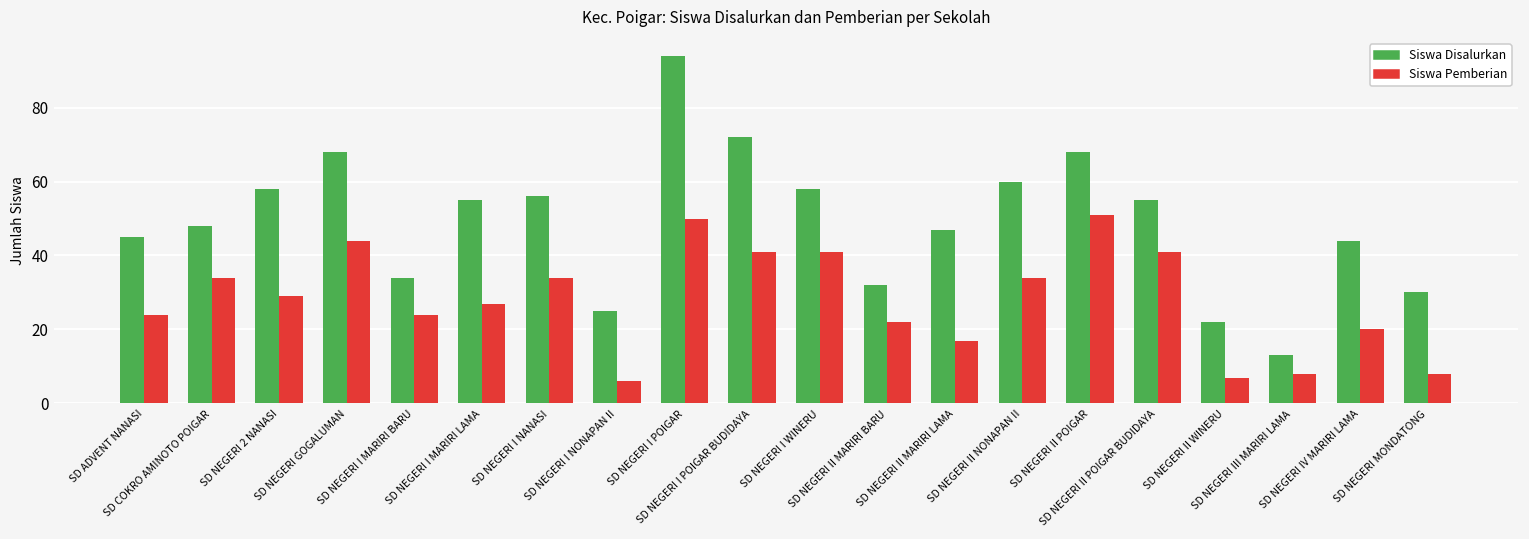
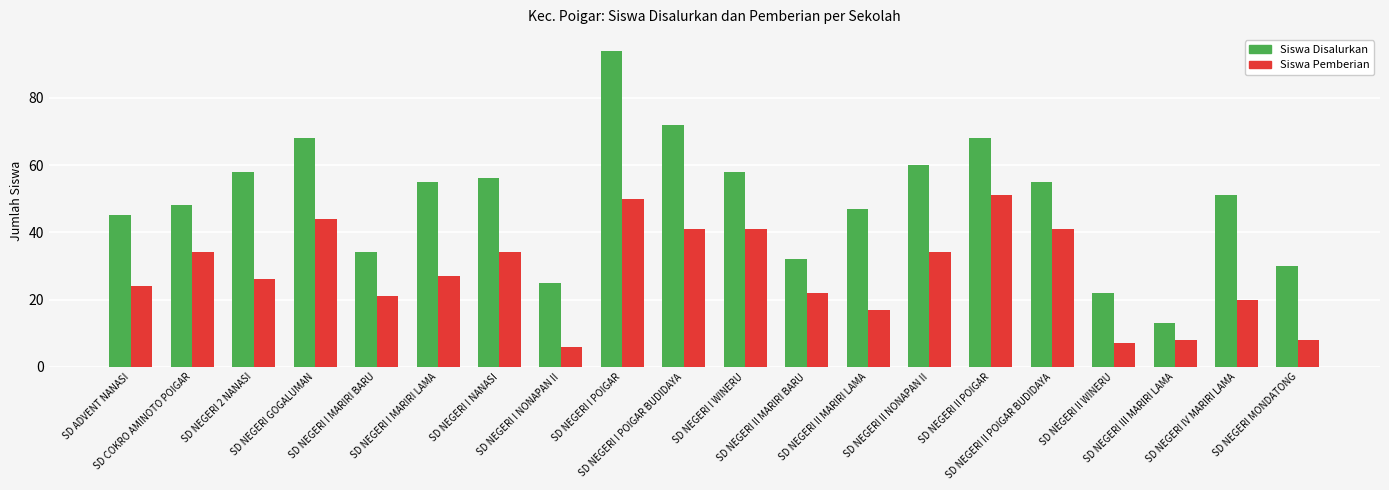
  {
    "Siswa Disalurkan": {
      "SD ADVENT NANASI": 45,
      "SD COKRO AMINOTO POIGAR": 48,
      "SD NEGERI 2 NANASI": 58,
      "SD NEGERI GOGALUMAN": 68,
      "SD NEGERI I MARIRI BARU": 34,
      "SD NEGERI I MARIRI LAMA": 55,
      "SD NEGERI I NANASI": 56,
      "SD NEGERI I NONAPAN II": 25,
      "SD NEGERI I POIGAR": 94,
      "SD NEGERI I POIGAR BUDIDAYA": 72,
      "SD NEGERI I WINERU": 58,
      "SD NEGERI II MARIRI BARU": 32,
      "SD NEGERI II MARIRI LAMA": 47,
      "SD NEGERI II NONAPAN II": 60,
      "SD NEGERI II POIGAR": 68,
      "SD NEGERI II POIGAR BUDIDAYA": 55,
      "SD NEGERI II WINERU": 22,
      "SD NEGERI III MARIRI LAMA": 13,
-     "SD NEGERI IV MARIRI LAMA": 44,
+     "SD NEGERI IV MARIRI LAMA": 51,
      "SD NEGERI MONDATONG": 30
    },
    "Siswa Pemberian": {
      "SD ADVENT NANASI": 24,
      "SD COKRO AMINOTO POIGAR": 34,
-     "SD NEGERI 2 NANASI": 29,
+     "SD NEGERI 2 NANASI": 26,
      "SD NEGERI GOGALUMAN": 44,
-     "SD NEGERI I MARIRI BARU": 24,
+     "SD NEGERI I MARIRI BARU": 21,
      "SD NEGERI I MARIRI LAMA": 27,
      "SD NEGERI I NANASI": 34,
      "SD NEGERI I NONAPAN II": 6,
      "SD NEGERI I POIGAR": 50,
      "SD NEGERI I POIGAR BUDIDAYA": 41,
      "SD NEGERI I WINERU": 41,
      "SD NEGERI II MARIRI BARU": 22,
      "SD NEGERI II MARIRI LAMA": 17,
      "SD NEGERI II NONAPAN II": 34,
      "SD NEGERI II POIGAR": 51,
      "SD NEGERI II POIGAR BUDIDAYA": 41,
      "SD NEGERI II WINERU": 7,
      "SD NEGERI III MARIRI LAMA": 8,
      "SD NEGERI IV MARIRI LAMA": 20,
      "SD NEGERI MONDATONG": 8
    }
  }
